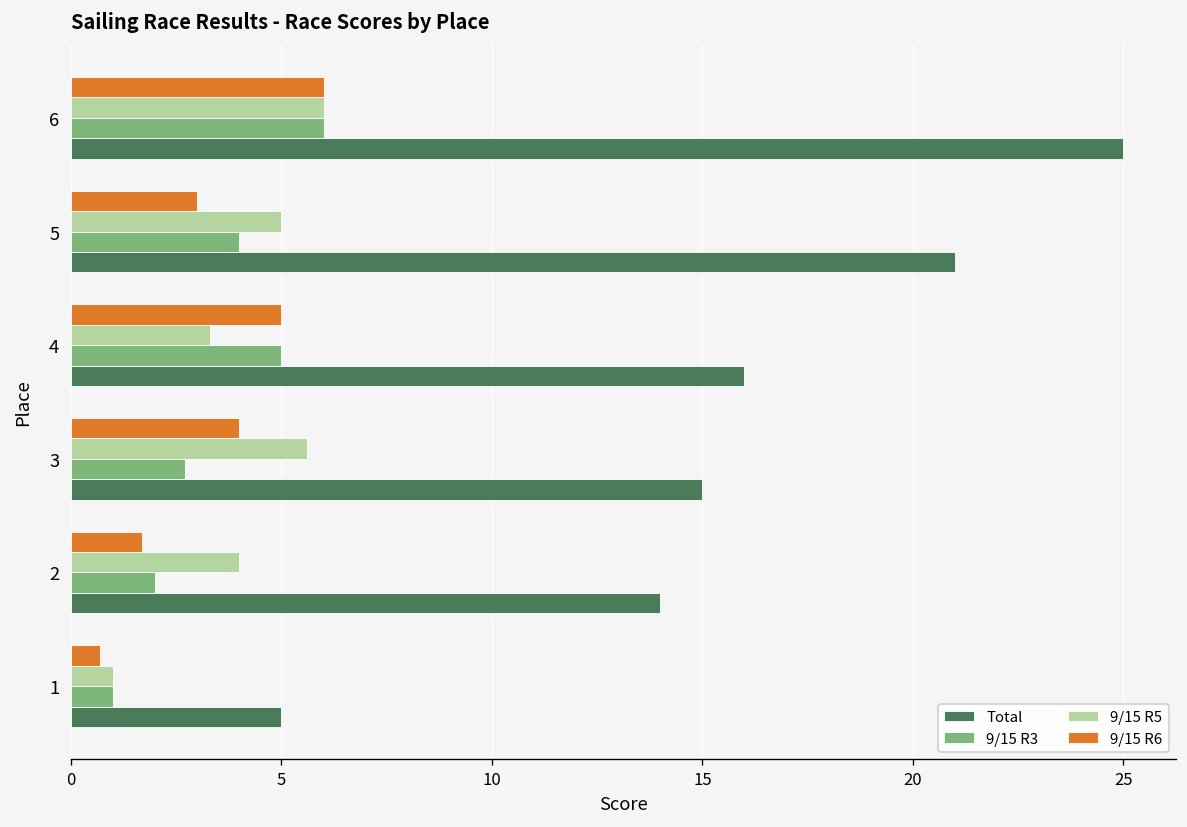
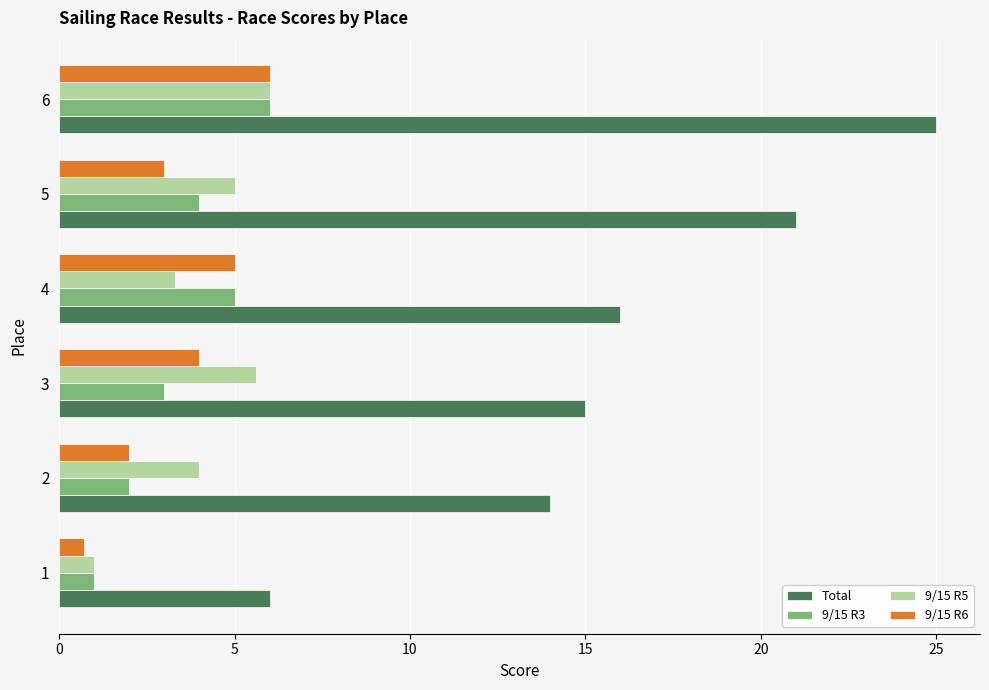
  {
    "Total": {
      "6": 25,
      "5": 21,
      "4": 16,
      "3": 15,
      "2": 14,
-     "1": 5
+     "1": 6
    },
    "9/15 R3": {
      "6": 6.0,
      "5": 4.0,
      "4": 5.0,
-     "3": 2.7,
+     "3": 3.0,
      "2": 2.0,
      "1": 1.0
    },
    "9/15 R5": {
      "6": 6.0,
      "5": 5.0,
      "4": 3.3,
      "3": 5.6,
      "2": 4.0,
      "1": 1.0
    },
    "9/15 R6": {
      "6": 6.0,
      "5": 3.0,
      "4": 5.0,
      "3": 4.0,
-     "2": 1.7,
+     "2": 2.0,
      "1": 0.7
    }
  }
